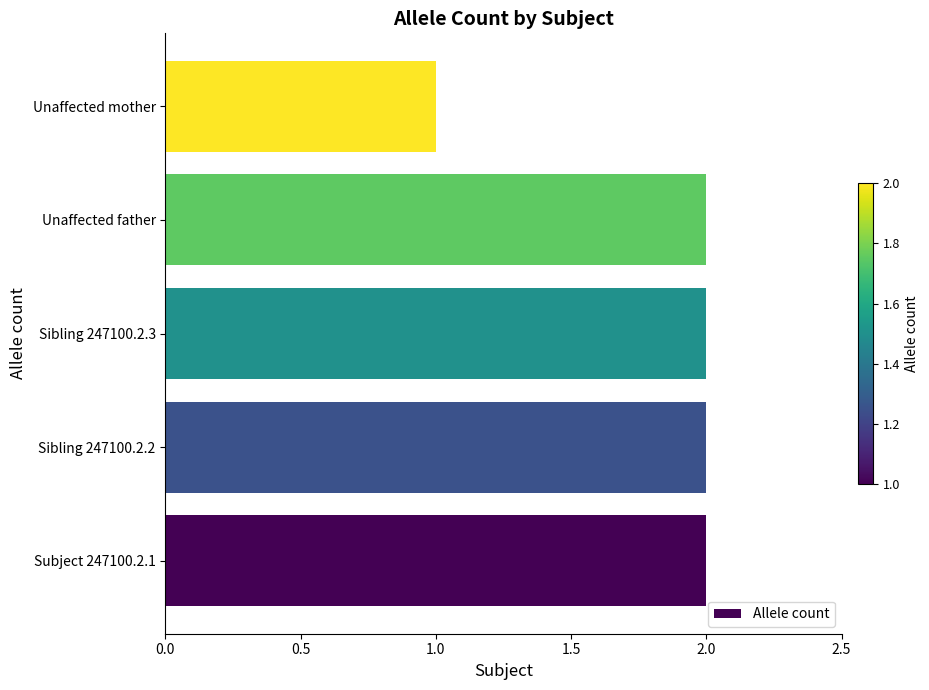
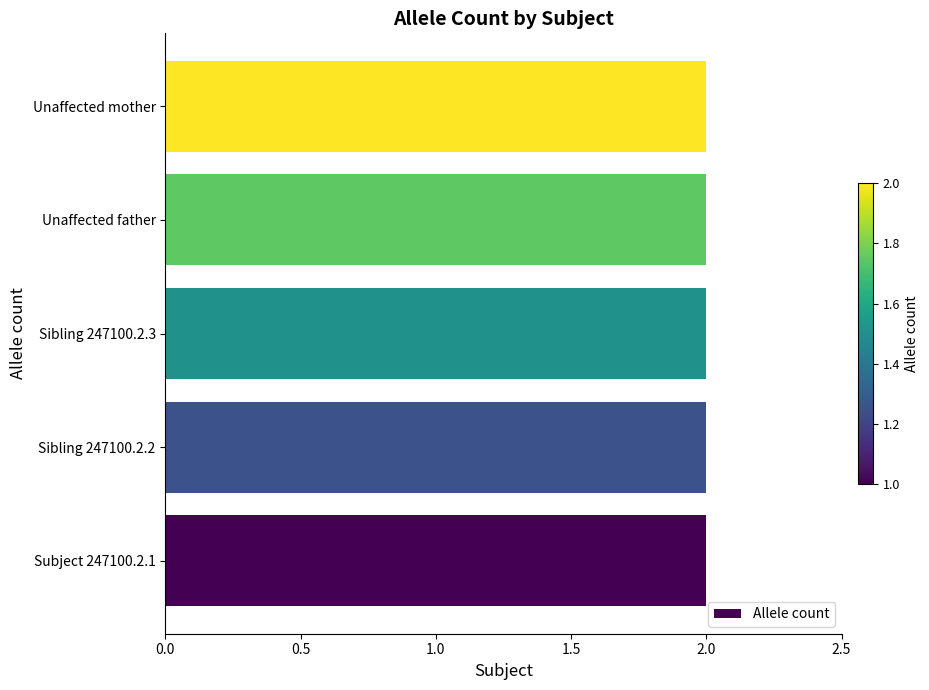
  {
-   "Unaffected mother": 1,
+   "Unaffected mother": 2,
    "Unaffected father": 2,
    "Sibling 247100.2.3": 2,
    "Sibling 247100.2.2": 2,
    "Subject 247100.2.1": 2
  }
